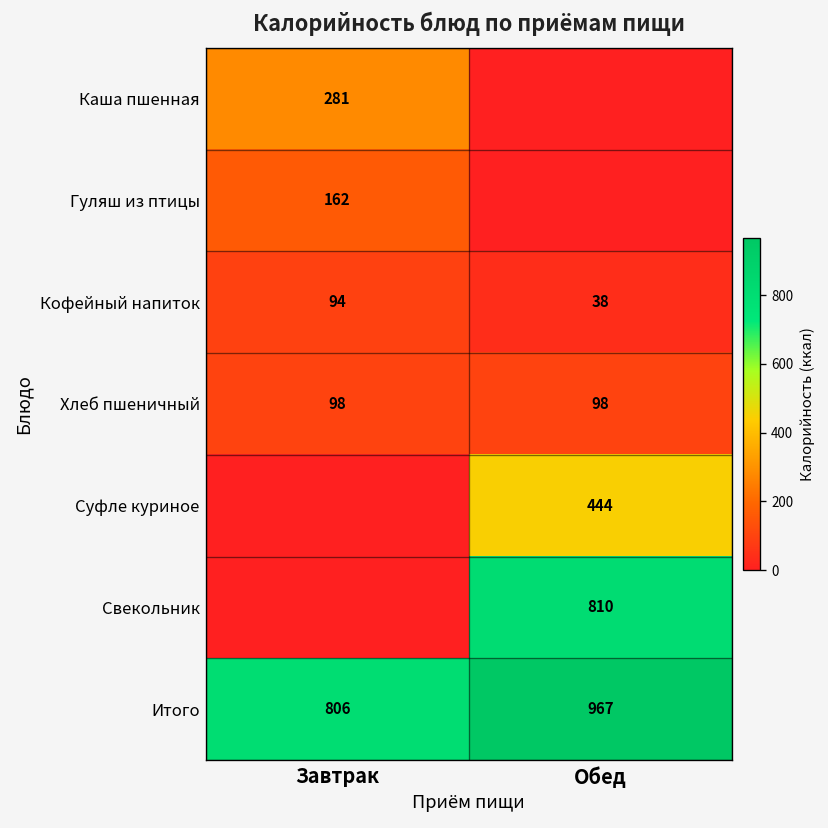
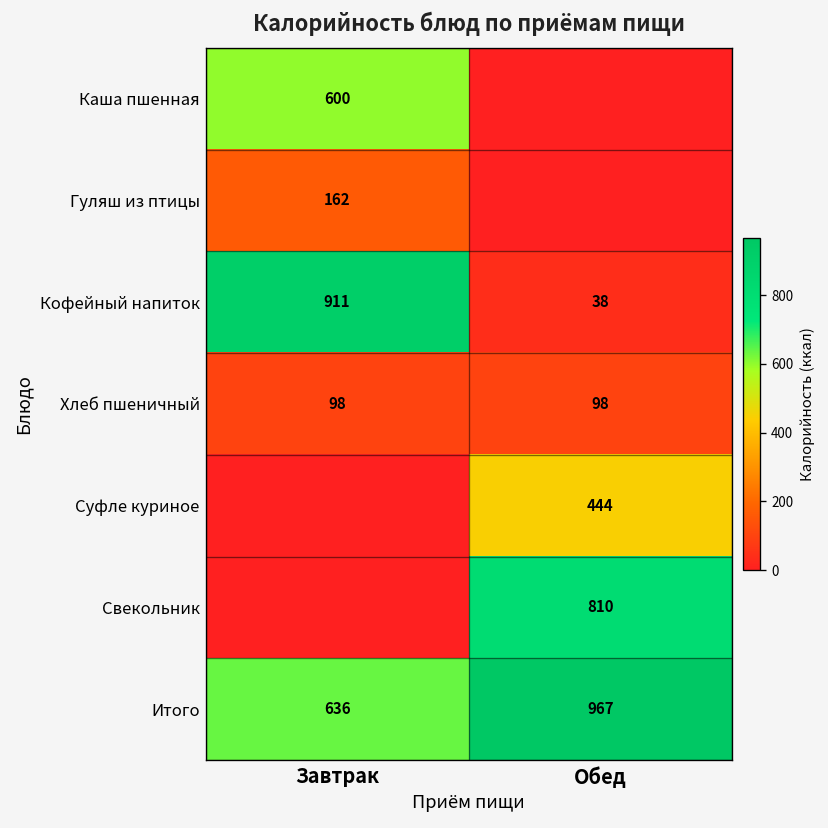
  {
    "Каша пшенная": {
-     "Завтрак": 281
+     "Завтрак": 600
    },
    "Гуляш из птицы": {
      "Завтрак": 162
    },
    "Кофейный напиток": {
-     "Завтрак": 94,
+     "Завтрак": 911,
      "Обед": 38
    },
    "Хлеб пшеничный": {
      "Завтрак": 98,
      "Обед": 98
    },
    "Суфле куриное": {
      "Обед": 444
    },
    "Свекольник": {
      "Обед": 810
    },
    "Итого": {
-     "Завтрак": 806,
+     "Завтрак": 636,
      "Обед": 967
    }
  }
